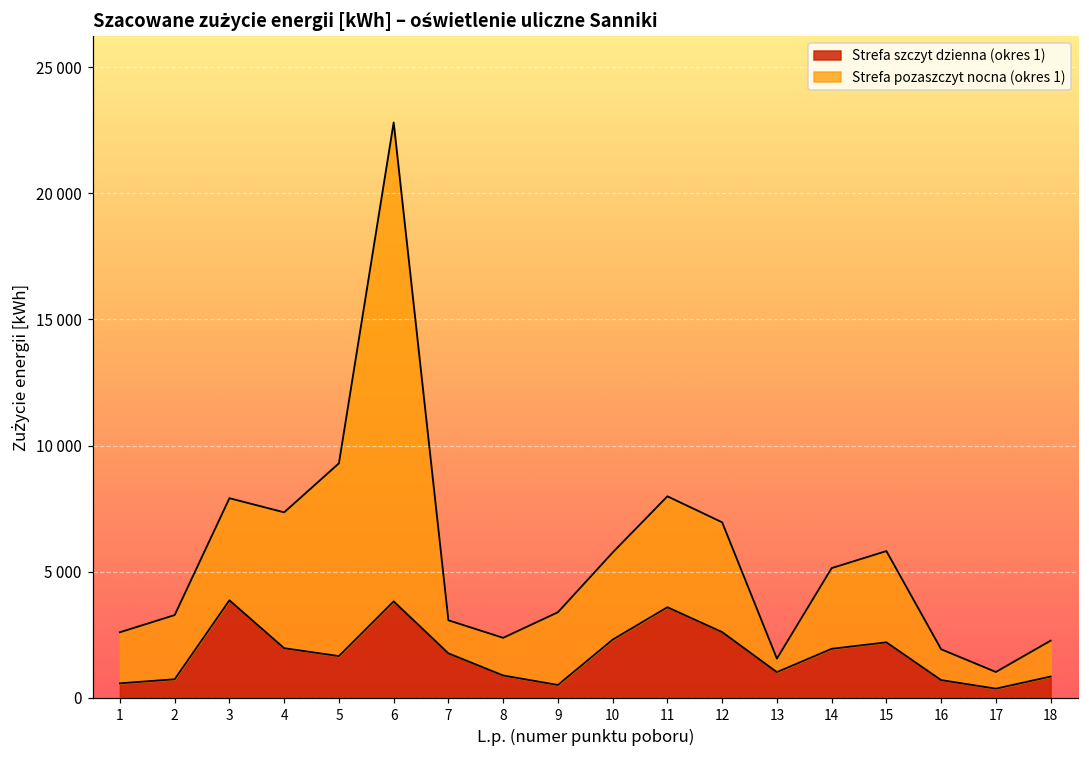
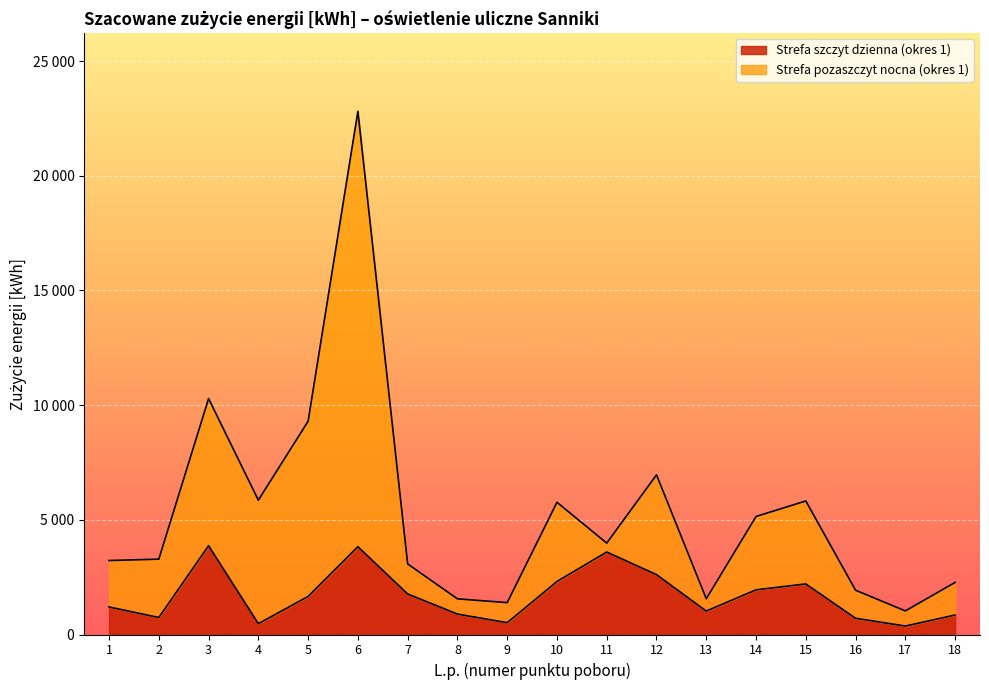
  {
    "Strefa szczyt dzienna (okres 1)": {
-     "1": 600,
+     "1": 1200,
      "2": 700,
      "3": 3900,
-     "4": 2000,
+     "4": 500,
      "5": 1700,
      "6": 3800,
      "7": 1800,
      "8": 900,
      "9": 500,
      "10": 2300,
      "11": 3600,
      "12": 2600,
      "13": 1000,
      "14": 1900,
      "15": 2200,
      "16": 700,
      "17": 400,
      "18": 800
    },
    "Strefa pozaszczyt nocna (okres 1)": {
      "1": 2000,
      "2": 2500,
-     "3": 4000,
+     "3": 6400,
      "4": 5400,
      "5": 7600,
      "6": 19000,
      "7": 1300,
-     "8": 1500,
-     "9": 2900,
+     "8": 700,
+     "9": 900,
      "10": 3500,
-     "11": 4400,
+     "11": 400,
      "12": 4400,
      "13": 500,
      "14": 3200,
      "15": 3600,
      "16": 1200,
      "17": 700,
      "18": 1400
    }
  }
